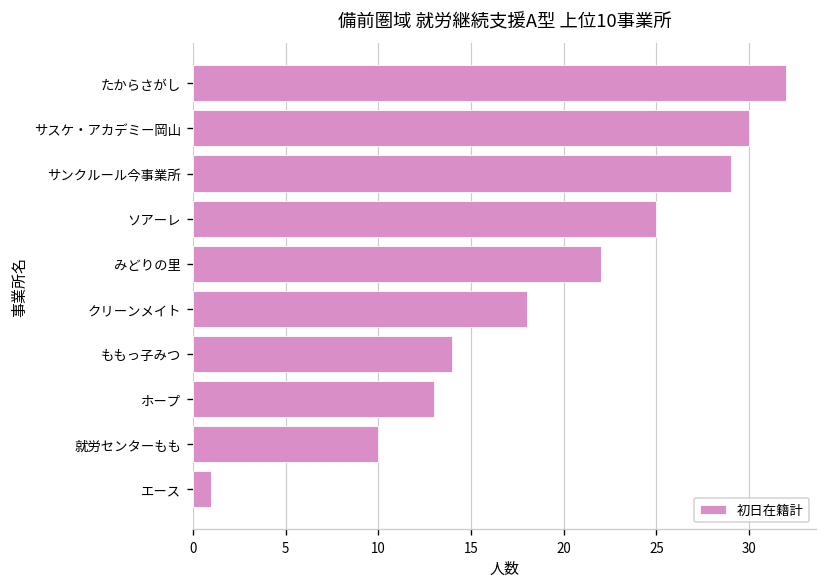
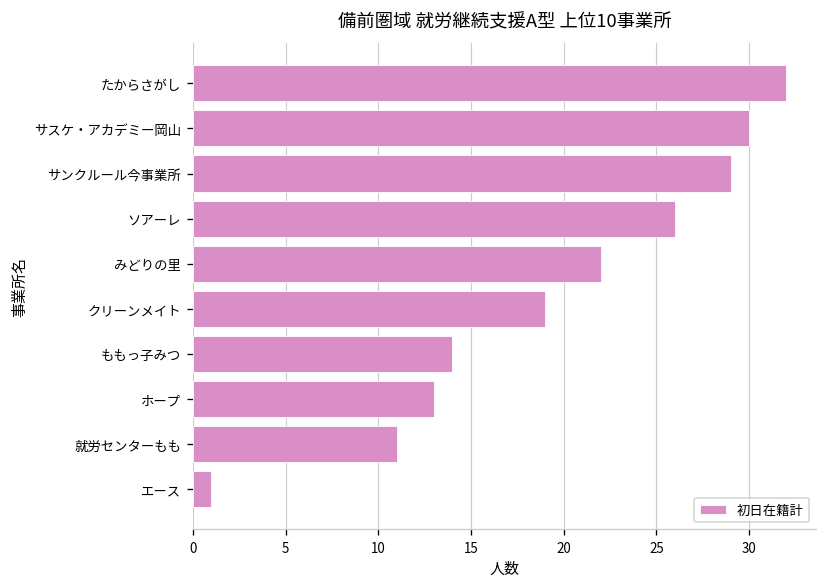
  {
    "たからさがし": 32,
    "サスケ・アカデミー岡山": 30,
    "サンクルール今事業所": 29,
-   "ソアーレ": 25,
+   "ソアーレ": 26,
    "みどりの里": 22,
-   "クリーンメイト": 18,
+   "クリーンメイト": 19,
    "ももっ子みつ": 14,
    "ホープ": 13,
-   "就労センターもも": 10,
+   "就労センターもも": 11,
    "エース": 1
  }
